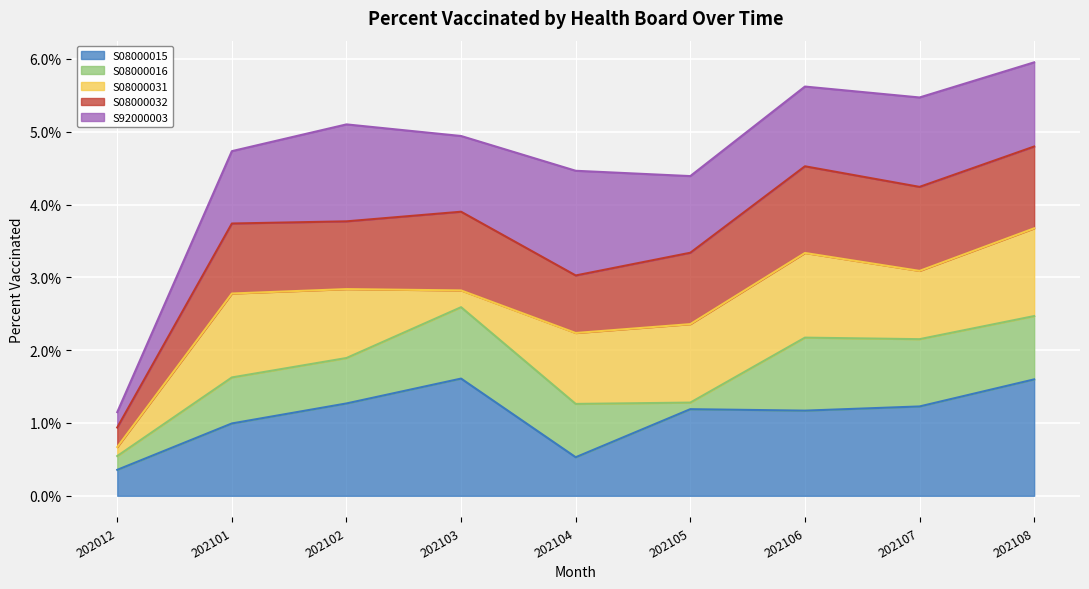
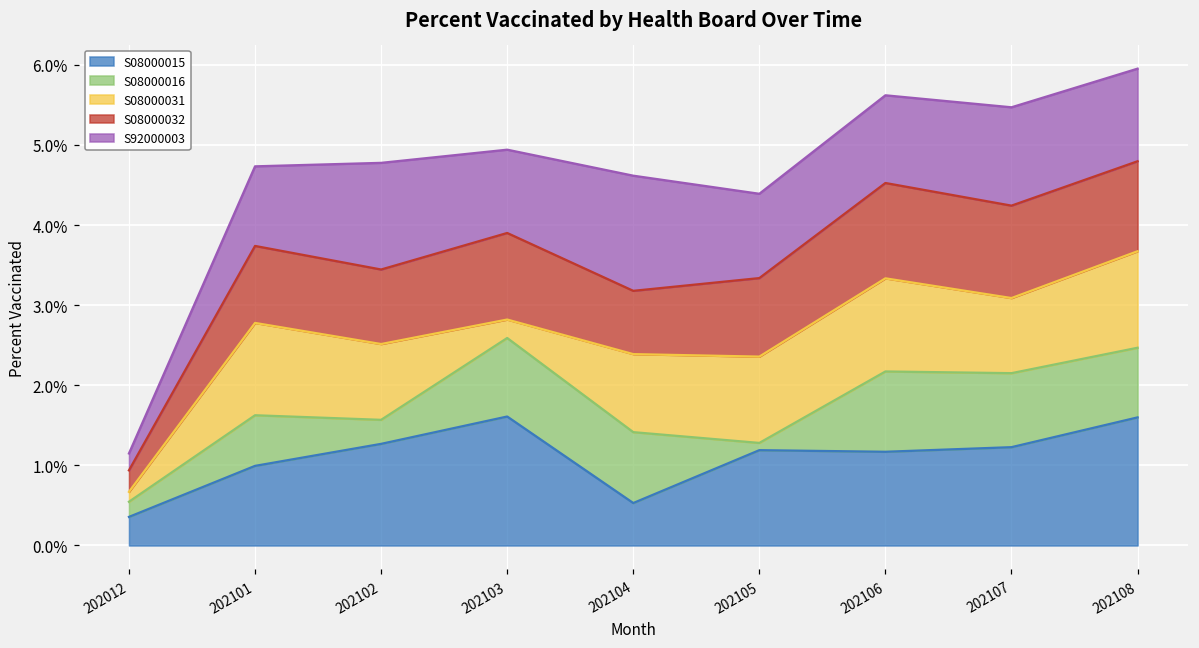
  {
    "S08000015": {
      "202012": "0.4%",
      "202101": "1.0%",
      "202102": "1.3%",
      "202103": "1.6%",
      "202104": "0.5%",
      "202105": "1.2%",
      "202106": "1.2%",
      "202107": "1.2%",
      "202108": "1.6%"
    },
    "S08000016": {
      "202012": "0.2%",
      "202101": "0.6%",
-     "202102": "0.6%",
+     "202102": "0.3%",
      "202103": "1.0%",
-     "202104": "0.7%",
+     "202104": "0.9%",
      "202105": "0.1%",
      "202106": "1.0%",
      "202107": "0.9%",
      "202108": "0.9%"
    },
    "S08000031": {
      "202012": "0.1%",
      "202101": "1.2%",
      "202102": "0.9%",
      "202103": "0.2%",
      "202104": "1.0%",
      "202105": "1.1%",
      "202106": "1.2%",
      "202107": "0.9%",
      "202108": "1.2%"
    },
    "S08000032": {
      "202012": "0.3%",
      "202101": "1.0%",
      "202102": "0.9%",
      "202103": "1.1%",
      "202104": "0.8%",
      "202105": "1.0%",
      "202106": "1.2%",
      "202107": "1.2%",
      "202108": "1.1%"
    },
    "S92000003": {
      "202012": "0.2%",
      "202101": "1.0%",
      "202102": "1.3%",
      "202103": "1.0%",
      "202104": "1.4%",
      "202105": "1.1%",
      "202106": "1.1%",
      "202107": "1.2%",
      "202108": "1.2%"
    }
  }
